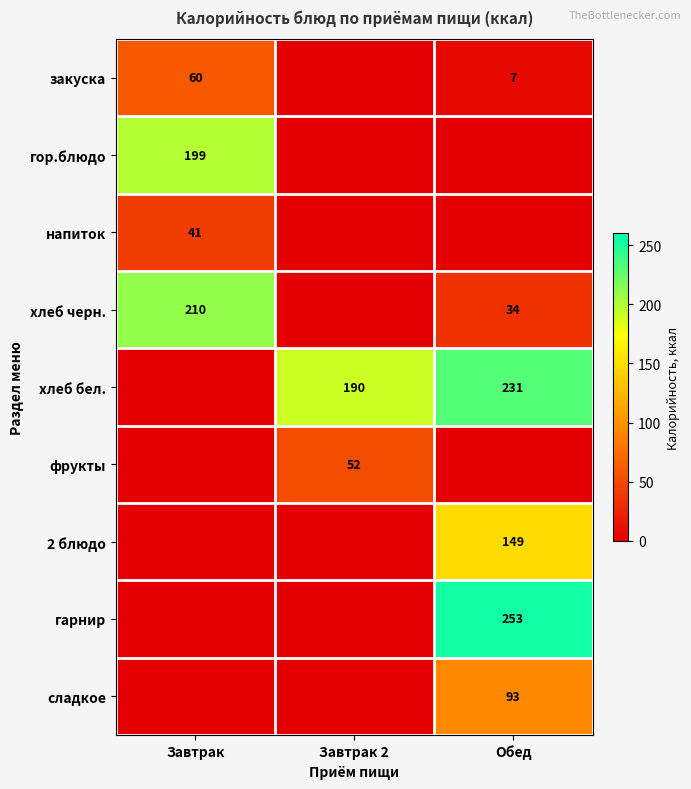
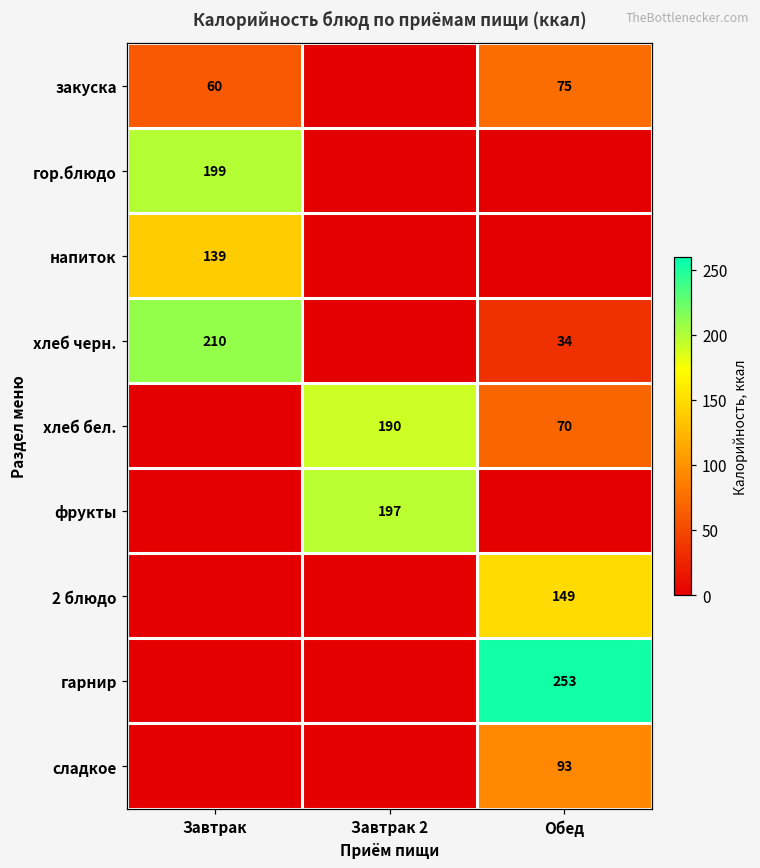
  {
    "закуска": {
      "Завтрак": 60,
-     "Обед": 7
+     "Обед": 75
    },
    "гор.блюдо": {
      "Завтрак": 199
    },
    "напиток": {
-     "Завтрак": 41
+     "Завтрак": 139
    },
    "хлеб черн.": {
      "Завтрак": 210,
      "Обед": 34
    },
    "хлеб бел.": {
      "Завтрак 2": 190,
-     "Обед": 231
+     "Обед": 70
    },
    "фрукты": {
-     "Завтрак 2": 52
+     "Завтрак 2": 197
    },
    "2 блюдо": {
      "Обед": 149
    },
    "гарнир": {
      "Обед": 253
    },
    "сладкое": {
      "Обед": 93
    }
  }
